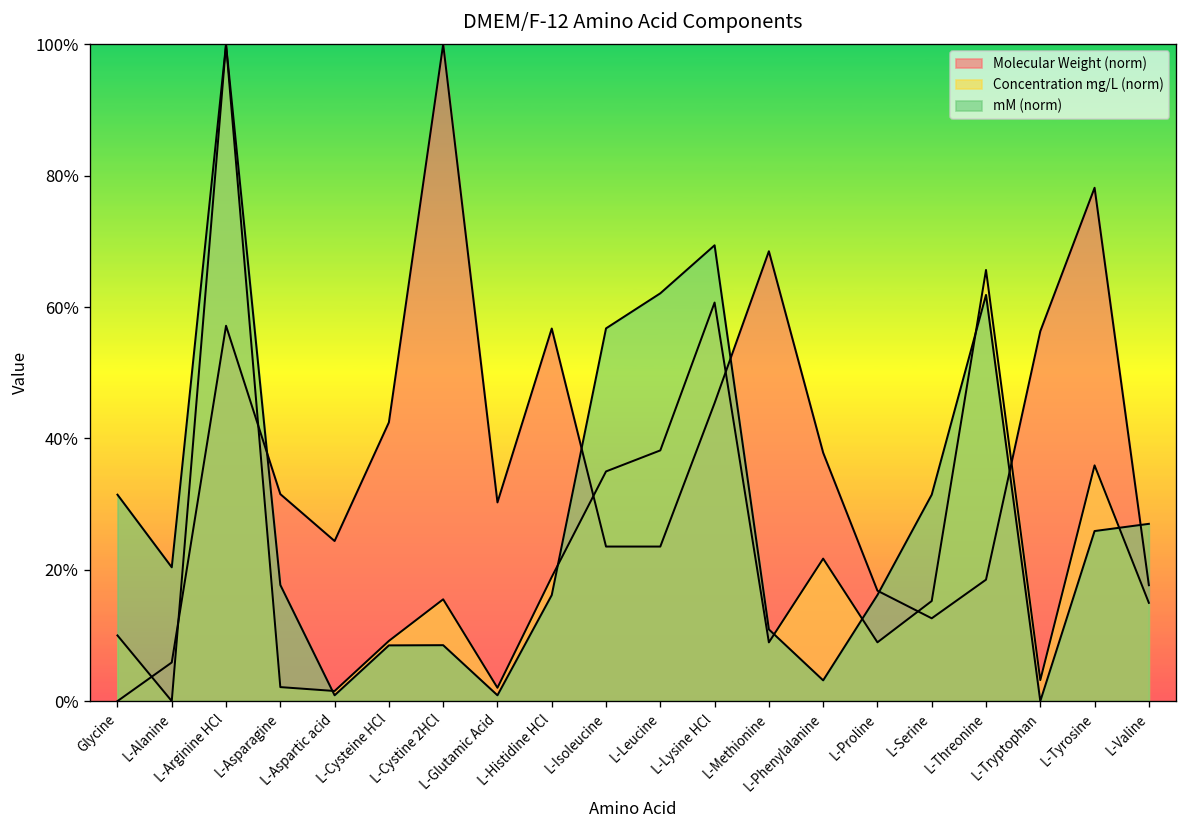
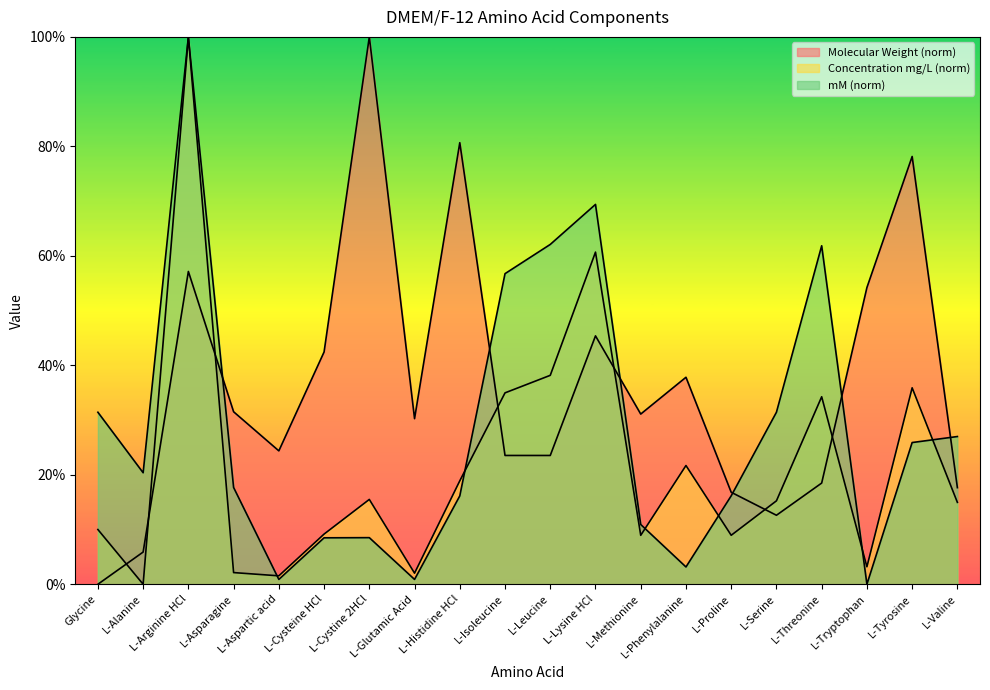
  {
    "Molecular Weight (norm)": {
      "Glycine": "0%",
      "L-Alanine": "6%",
      "L-Arginine HCl": "57%",
      "L-Asparagine": "32%",
      "L-Aspartic acid": "24%",
      "L-Cysteine HCl": "42%",
      "L-Cystine 2HCl": "100%",
      "L-Glutamic Acid": "30%",
-     "L-Histidine HCl": "57%",
+     "L-Histidine HCl": "81%",
      "L-Isoleucine": "24%",
      "L-Leucine": "24%",
      "L-Lysine HCl": "45%",
-     "L-Methionine": "68%",
+     "L-Methionine": "31%",
      "L-Phenylalanine": "38%",
      "L-Proline": "17%",
      "L-Serine": "13%",
      "L-Threonine": "18%",
-     "L-Tryptophan": "56%",
+     "L-Tryptophan": "54%",
      "L-Tyrosine": "78%",
      "L-Valine": "18%"
    },
    "Concentration mg/L (norm)": {
      "Glycine": "10%",
      "L-Alanine": "0%",
      "L-Asparagine": "2%",
      "L-Aspartic acid": "2%",
      "L-Cysteine HCl": "9%",
      "L-Cystine 2HCl": "15%",
      "L-Glutamic Acid": "2%",
      "L-Histidine HCl": "19%",
      "L-Isoleucine": "35%",
      "L-Leucine": "38%",
      "L-Lysine HCl": "61%",
      "L-Methionine": "9%",
      "L-Phenylalanine": "22%",
      "L-Proline": "9%",
      "L-Serine": "15%",
-     "L-Threonine": "66%",
+     "L-Threonine": "34%",
      "L-Tryptophan": "3%",
      "L-Tyrosine": "36%",
      "L-Valine": "15%"
    },
    "mM (norm)": {
      "Glycine": "31%",
      "L-Alanine": "20%",
      "L-Asparagine": "18%",
      "L-Aspartic acid": "1%",
      "L-Cysteine HCl": "8%",
      "L-Cystine 2HCl": "9%",
      "L-Glutamic Acid": "1%",
      "L-Histidine HCl": "16%",
      "L-Isoleucine": "57%",
      "L-Leucine": "62%",
      "L-Lysine HCl": "69%",
      "L-Methionine": "11%",
      "L-Phenylalanine": "3%",
      "L-Proline": "16%",
      "L-Serine": "31%",
      "L-Threonine": "62%",
      "L-Tryptophan": "0%",
      "L-Tyrosine": "26%",
      "L-Valine": "27%"
    }
  }
